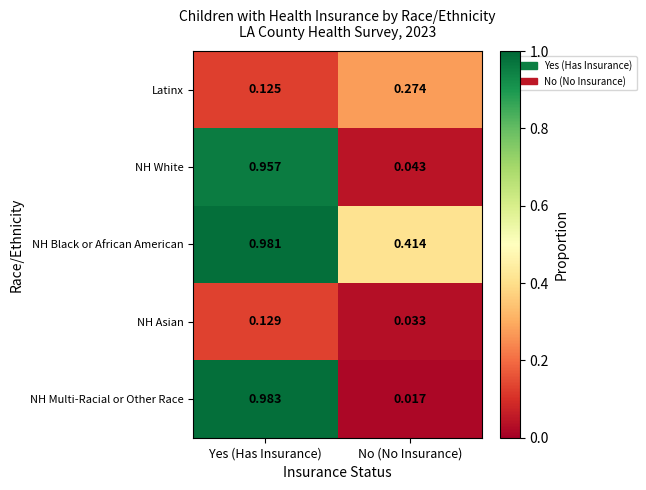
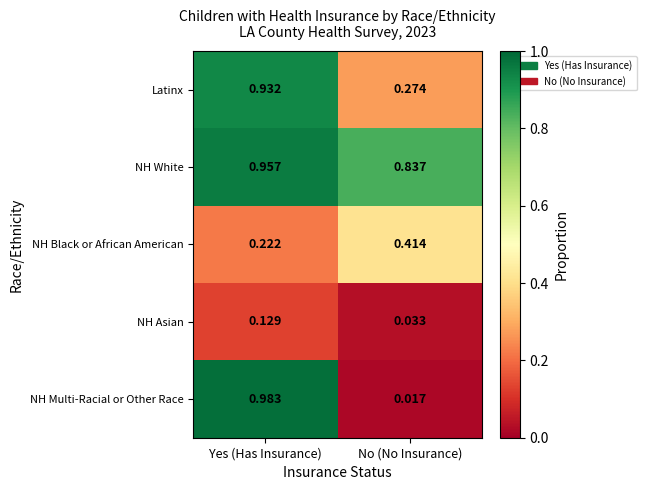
  {
    "Latinx": {
-     "Yes (Has Insurance)": 0.125,
+     "Yes (Has Insurance)": 0.932,
      "No (No Insurance)": 0.274
    },
    "NH White": {
      "Yes (Has Insurance)": 0.957,
-     "No (No Insurance)": 0.043
+     "No (No Insurance)": 0.837
    },
    "NH Black or African American": {
-     "Yes (Has Insurance)": 0.981,
+     "Yes (Has Insurance)": 0.222,
      "No (No Insurance)": 0.414
    },
    "NH Asian": {
      "Yes (Has Insurance)": 0.129,
      "No (No Insurance)": 0.033
    },
    "NH Multi-Racial or Other Race": {
      "Yes (Has Insurance)": 0.983,
      "No (No Insurance)": 0.017
    }
  }
